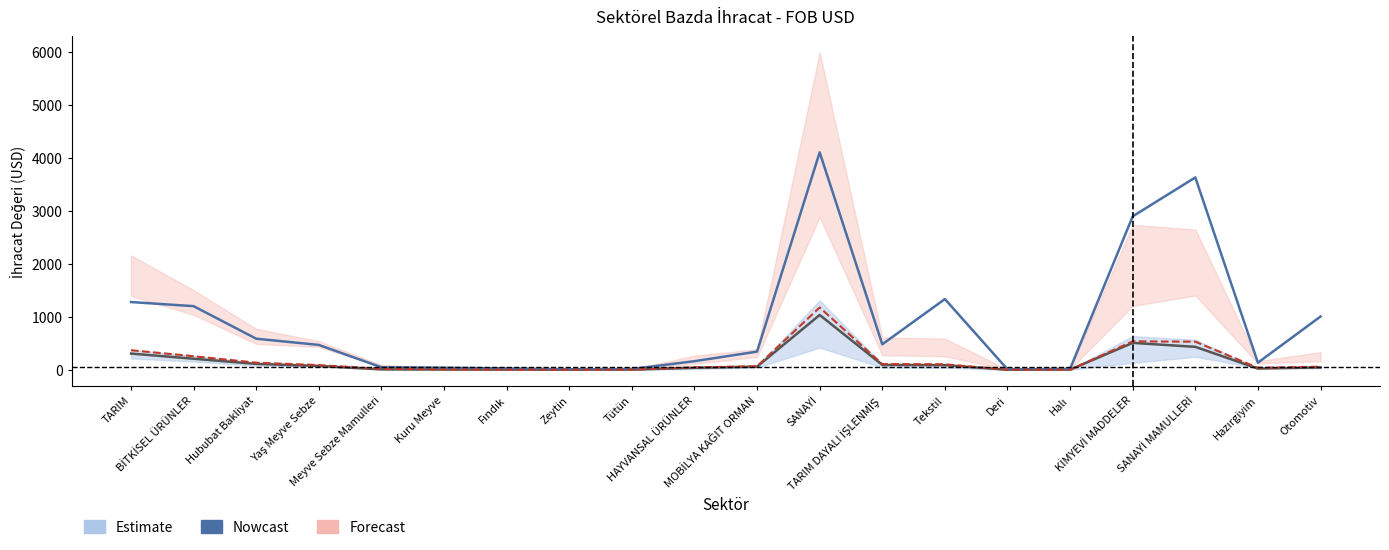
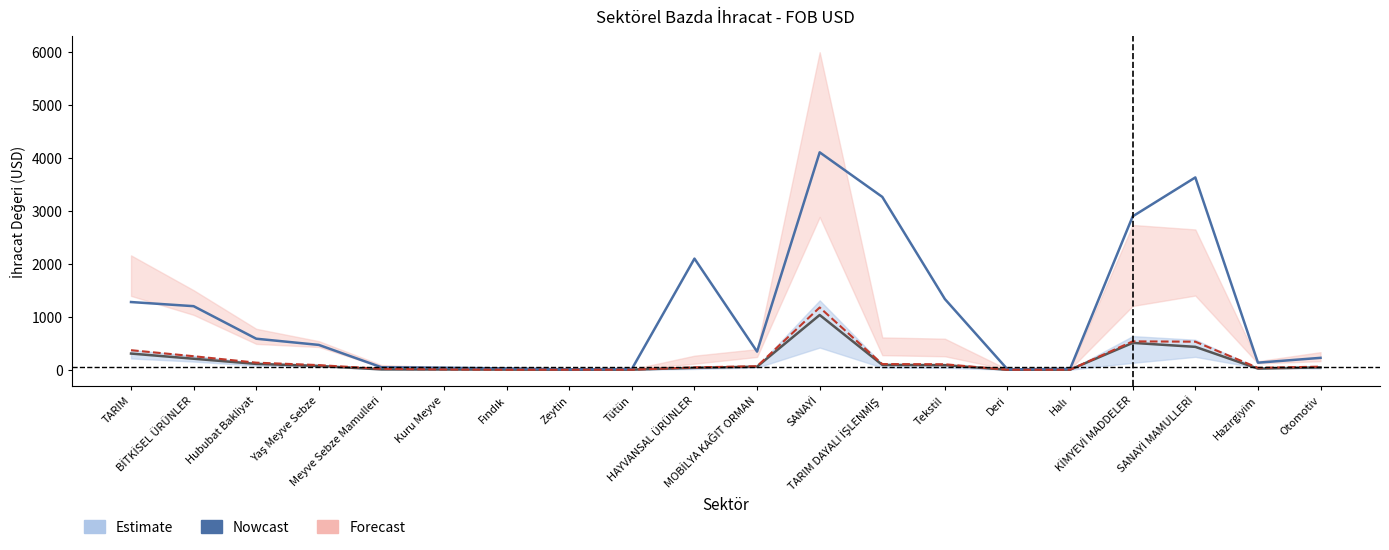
  {
    "Nowcast": {
      "TARIM": 1300,
      "BİTKİSEL ÜRÜNLER": 1200,
      "Hububat Bakliyat": 600,
      "Yaş Meyve Sebze": 500,
-     "HAYVANSAL ÜRÜNLER": 200,
+     "HAYVANSAL ÜRÜNLER": 2100,
      "SANAYİ": 4100,
-     "TARIM DAYALI İŞLENMİŞ": 500,
+     "TARIM DAYALI İŞLENMİŞ": 3300,
      "Tekstil": 1300,
      "KİMYEVİ MADDELER": 2900,
      "SANAYİ MAMULLERİ": 3600,
-     "Otomotiv": 1000
+     "Otomotiv": 200
    }
  }
